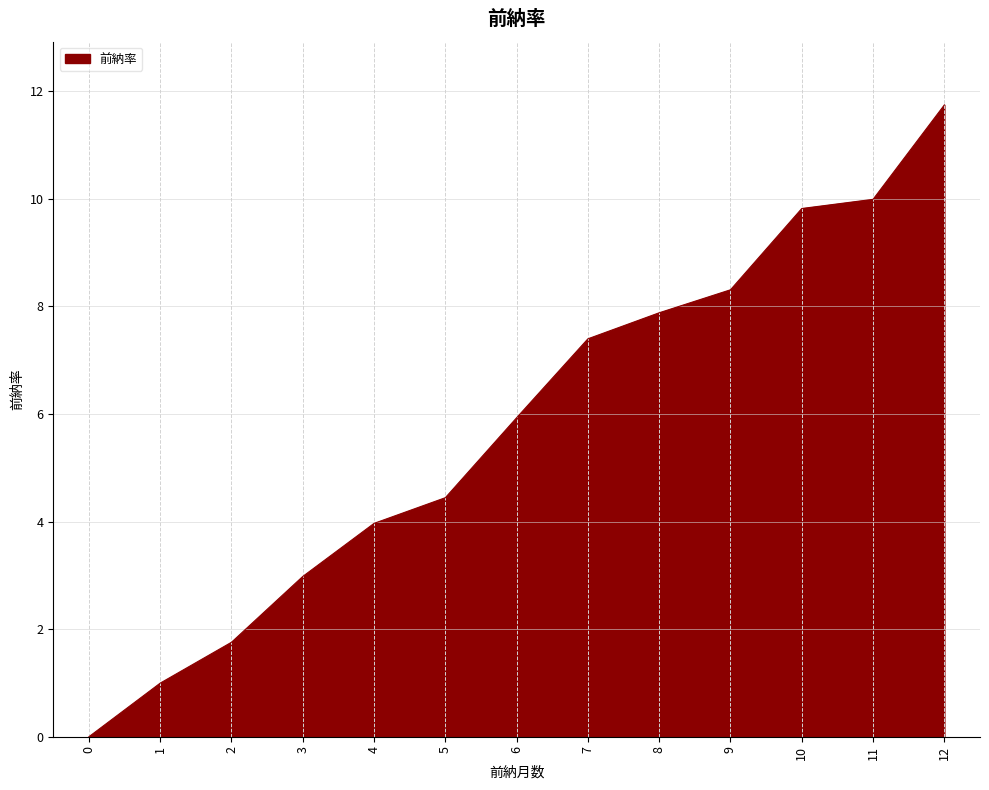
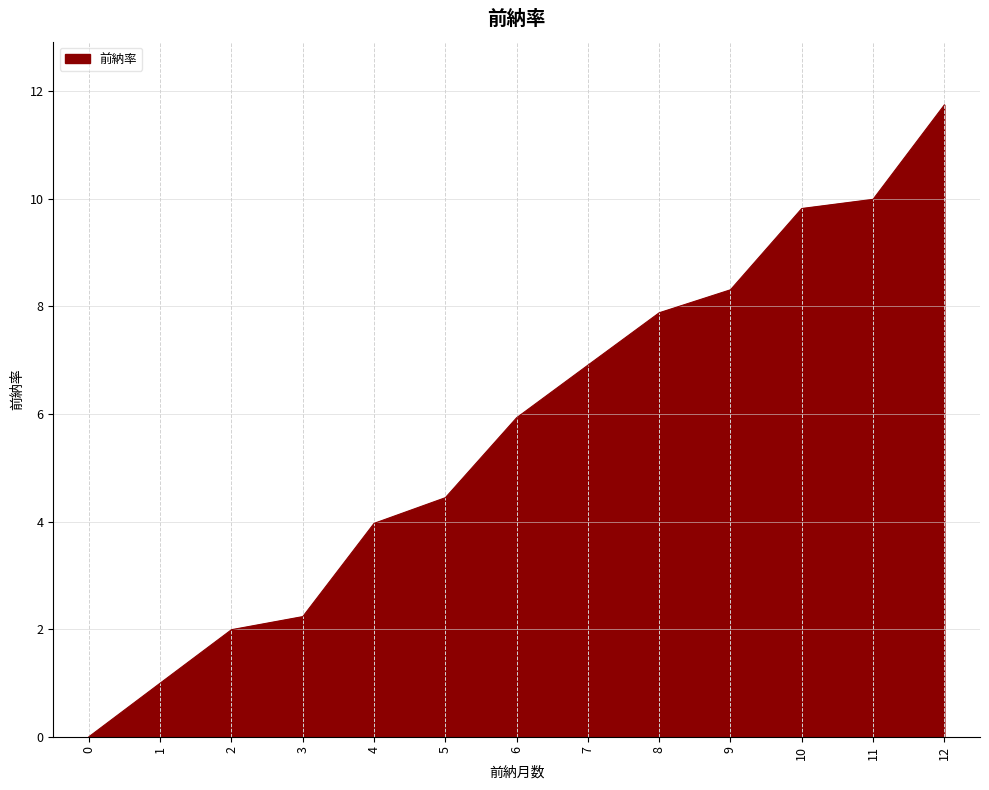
  {
    "0": 0.0,
    "1": 1.0,
-   "2": 1.8,
-   "3": 3.0,
+   "2": 2.0,
+   "3": 2.2,
    "4": 4.0,
    "5": 4.4,
    "6": 5.9,
-   "7": 7.4,
+   "7": 6.9,
    "8": 7.9,
    "9": 8.3,
    "10": 9.8,
    "11": 10.0,
    "12": 11.7
  }
